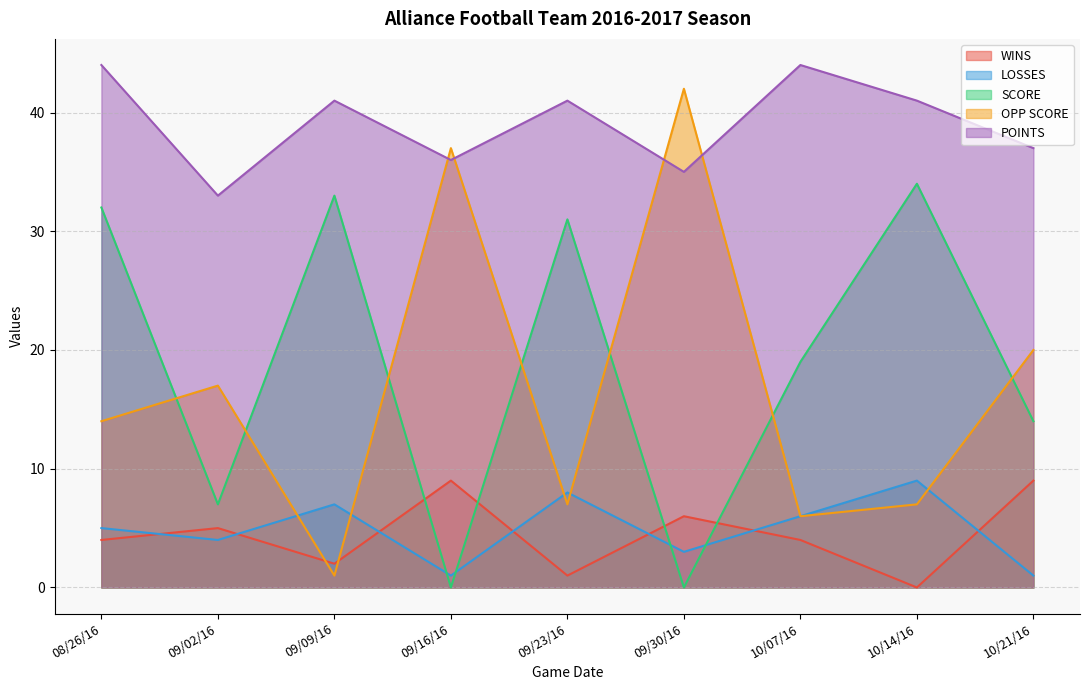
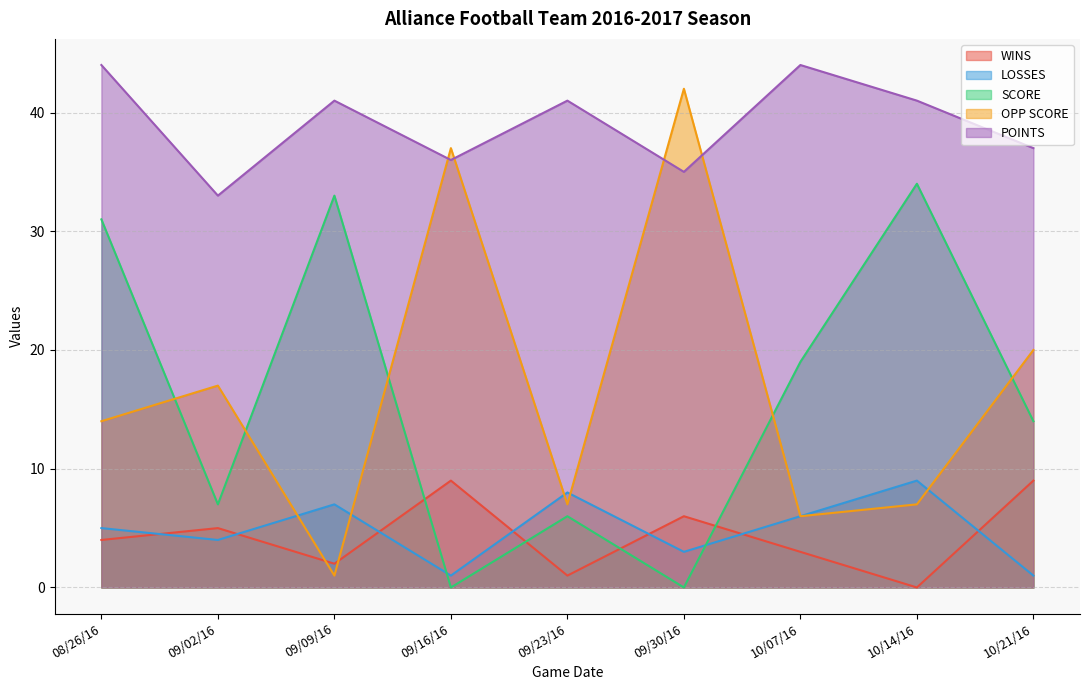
  {
    "WINS": {
      "08/26/16": 4,
      "09/02/16": 5,
      "09/09/16": 2,
      "09/16/16": 9,
      "09/23/16": 1,
      "09/30/16": 6,
-     "10/07/16": 4,
+     "10/07/16": 3,
      "10/14/16": 0,
      "10/21/16": 9
    },
    "LOSSES": {
      "08/26/16": 5,
      "09/02/16": 4,
      "09/09/16": 7,
      "09/16/16": 1,
      "09/23/16": 8,
      "09/30/16": 3,
      "10/14/16": 9,
      "10/21/16": 1
    },
    "SCORE": {
-     "08/26/16": 32,
+     "08/26/16": 31,
      "09/02/16": 7,
      "09/09/16": 33,
      "09/16/16": 0,
-     "09/23/16": 31,
+     "09/23/16": 6,
      "09/30/16": 0,
      "10/07/16": 19,
      "10/14/16": 34,
      "10/21/16": 14
    },
    "OPP SCORE": {
      "08/26/16": 14,
      "09/02/16": 17,
      "09/09/16": 1,
      "09/16/16": 37,
      "09/23/16": 7,
      "09/30/16": 42,
      "10/14/16": 7,
      "10/21/16": 20
    },
    "POINTS": {
      "08/26/16": 44,
      "09/02/16": 33,
      "09/09/16": 41,
      "09/16/16": 36,
      "09/23/16": 41,
      "09/30/16": 35,
      "10/07/16": 44,
      "10/14/16": 41,
      "10/21/16": 37
    }
  }
